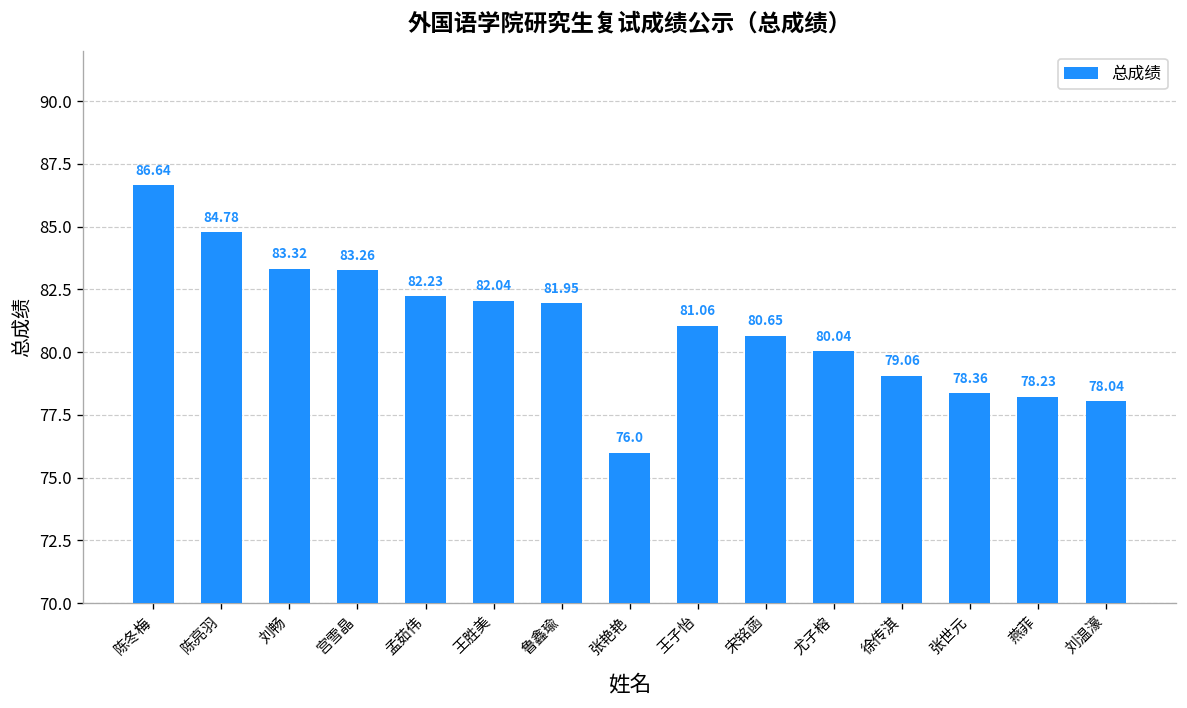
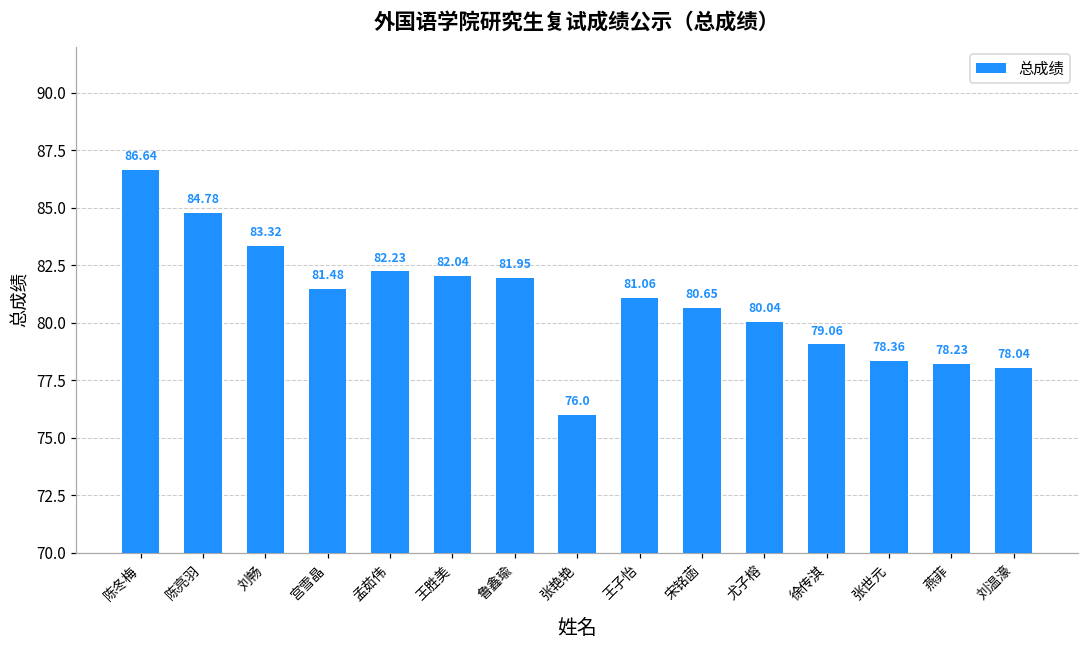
  {
    "陈冬梅": 86.64,
    "陈亮羽": 84.78,
    "刘畅": 83.32,
-   "宫雪晶": 83.26,
+   "宫雪晶": 81.48,
    "孟茹伟": 82.23,
    "王胜美": 82.04,
    "鲁鑫瑜": 81.95,
    "张艳艳": 76.0,
    "王子怡": 81.06,
    "宋铭菡": 80.65,
    "尤子榕": 80.04,
    "徐传淇": 79.06,
    "张世元": 78.36,
    "燕菲": 78.23,
    "刘温濠": 78.04
  }
